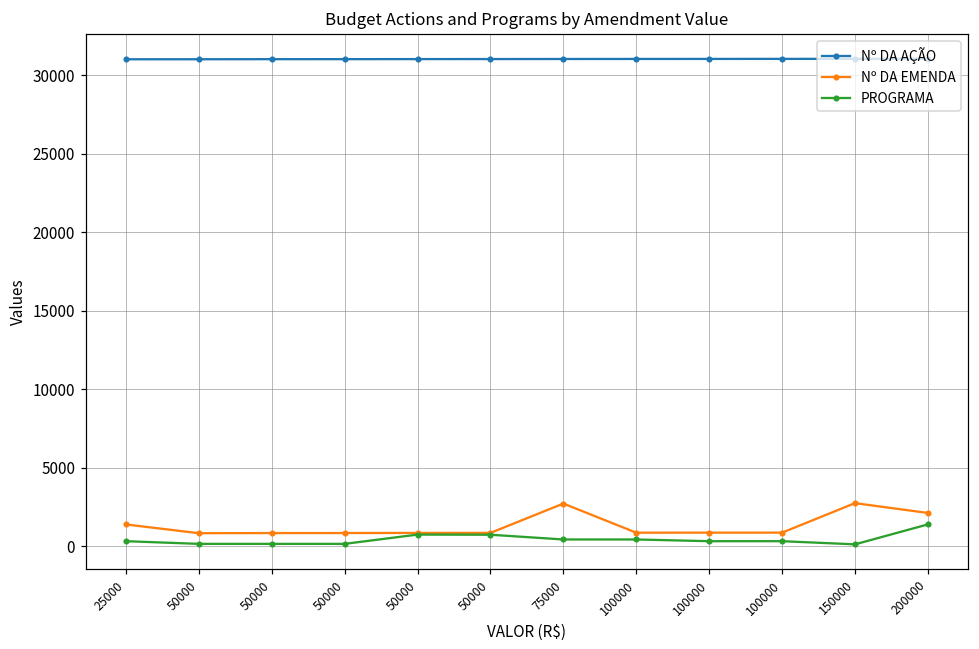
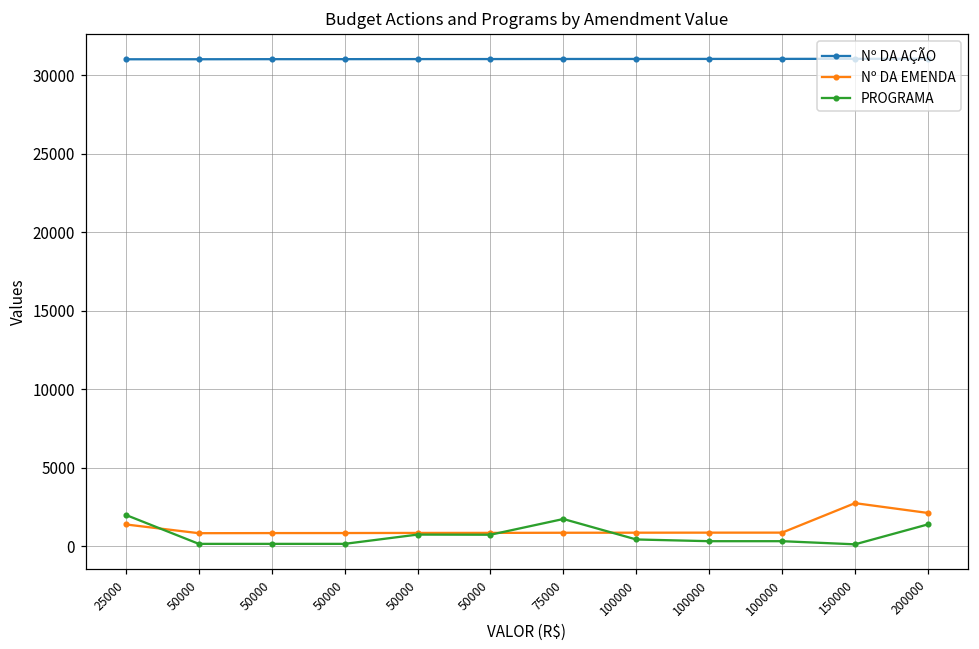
  {
    "Nº DA AÇÃO": {
      "25000": 31000,
      "75000": 31100
    },
    "Nº DA EMENDA": {
      "25000": 1400,
-     "75000": 2700,
+     "75000": 800,
      "150000": 2700,
      "200000": 2100
    },
    "PROGRAMA": {
-     "25000": 300,
-     "75000": 400,
+     "25000": 2000,
+     "75000": 1700,
      "150000": 100,
      "200000": 1400
    }
  }
